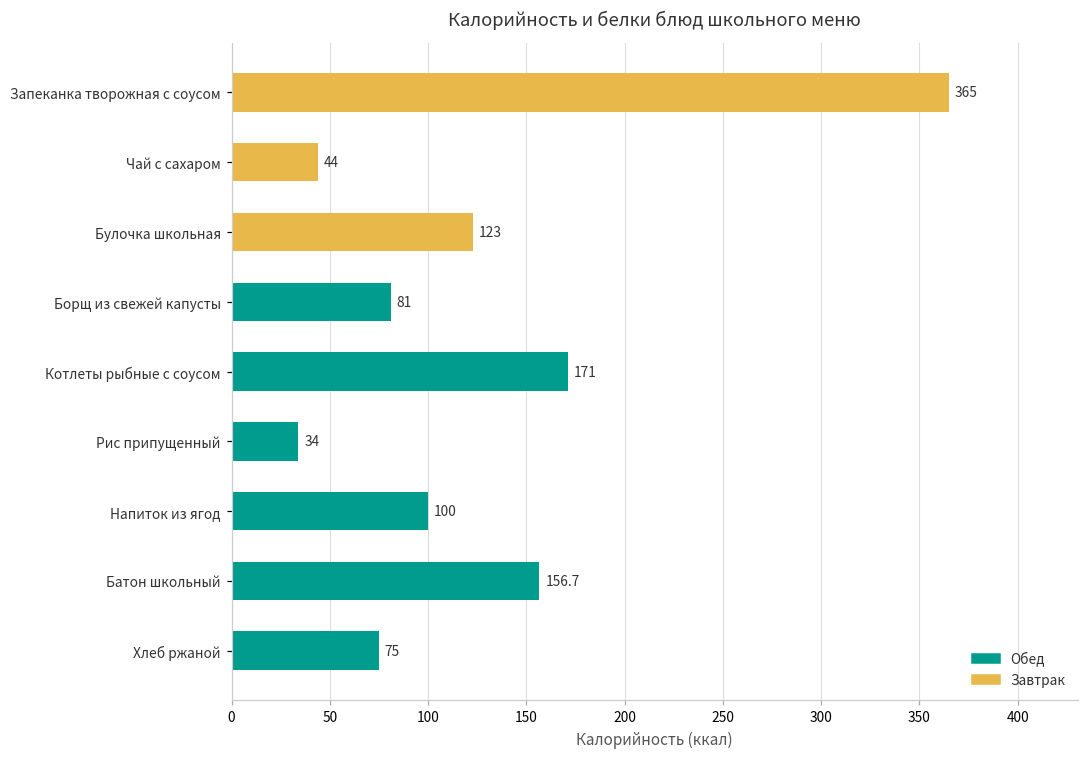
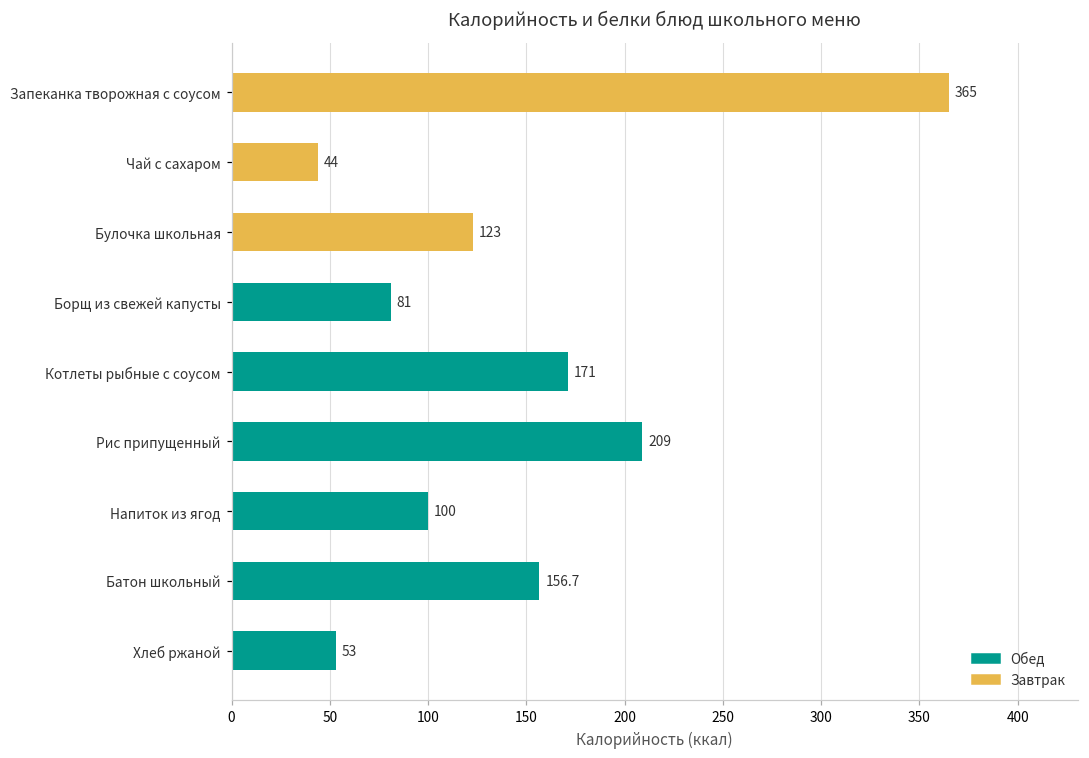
  {
    "Запеканка творожная с соусом": 365,
    "Чай с сахаром": 44,
    "Булочка школьная": 123,
    "Борщ из свежей капусты": 81,
    "Котлеты рыбные с соусом": 171,
-   "Рис припущенный": 34,
+   "Рис припущенный": 209,
    "Напиток из ягод": 100,
    "Батон школьный": 156.7,
-   "Хлеб ржаной": 75
+   "Хлеб ржаной": 53
  }
